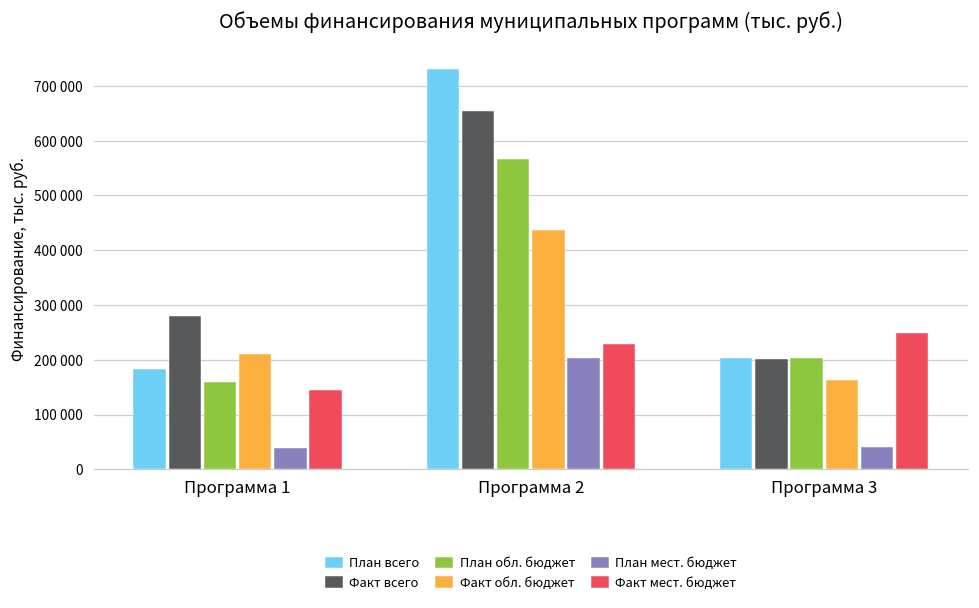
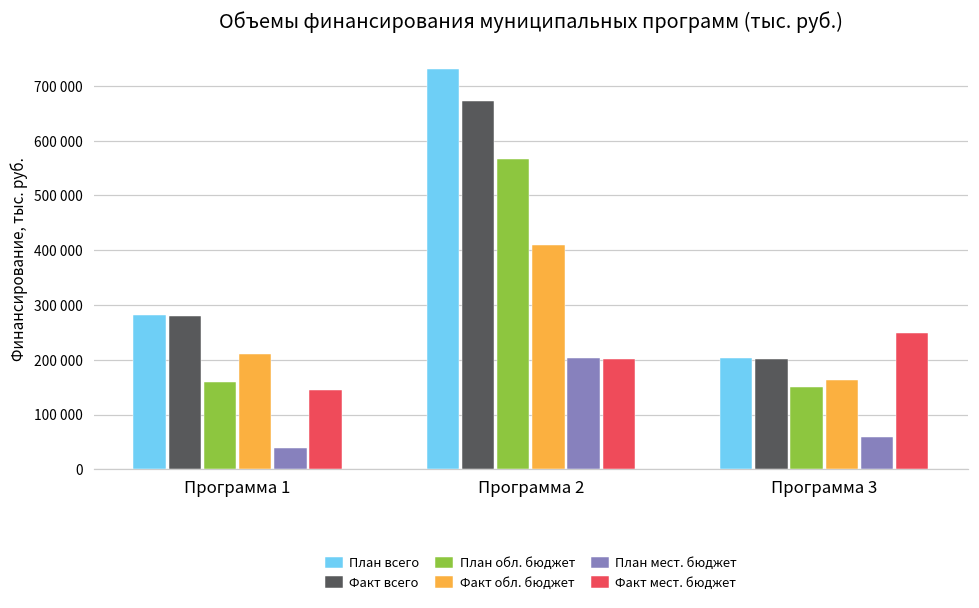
  {
    "План всего": {
-     "Программа 1": 180000,
+     "Программа 1": 280000,
      "Программа 2": 730000,
      "Программа 3": 200000
    },
    "Факт всего": {
      "Программа 1": 280000,
-     "Программа 2": 650000,
+     "Программа 2": 670000,
      "Программа 3": 200000
    },
    "План обл. бюджет": {
      "Программа 1": 160000,
      "Программа 2": 570000,
-     "Программа 3": 200000
+     "Программа 3": 150000
    },
    "Факт обл. бюджет": {
      "Программа 1": 210000,
-     "Программа 2": 440000,
+     "Программа 2": 410000,
      "Программа 3": 160000
    },
    "План мест. бюджет": {
      "Программа 1": 40000,
      "Программа 2": 200000,
-     "Программа 3": 40000
+     "Программа 3": 60000
    },
    "Факт мест. бюджет": {
      "Программа 1": 150000,
-     "Программа 2": 230000,
+     "Программа 2": 200000,
      "Программа 3": 250000
    }
  }
